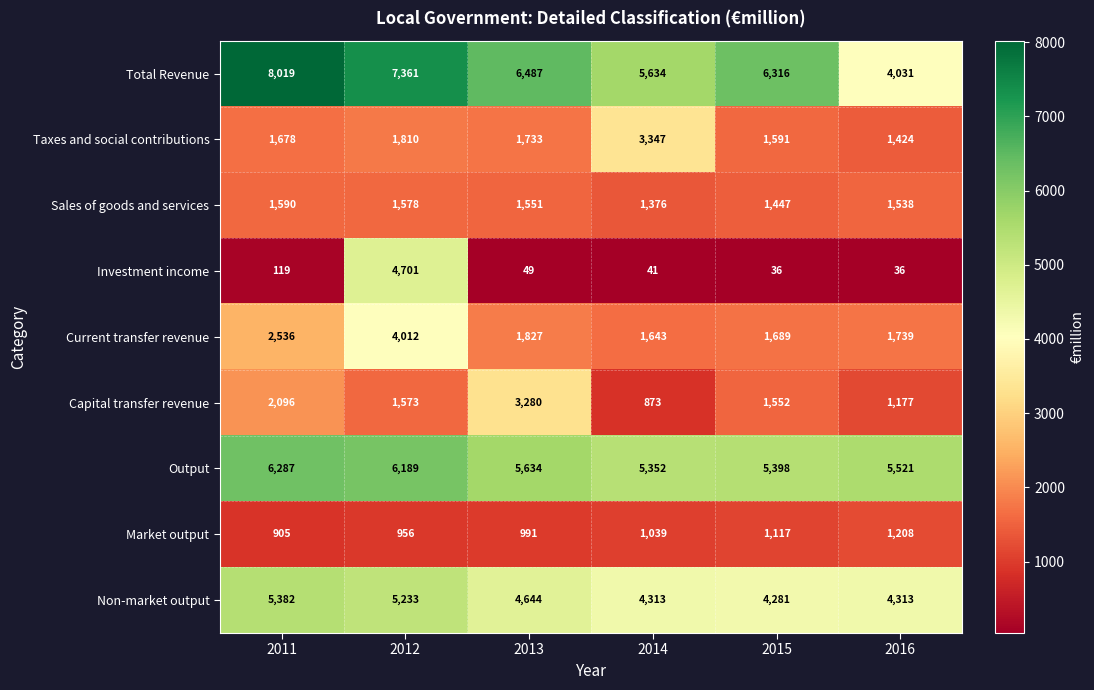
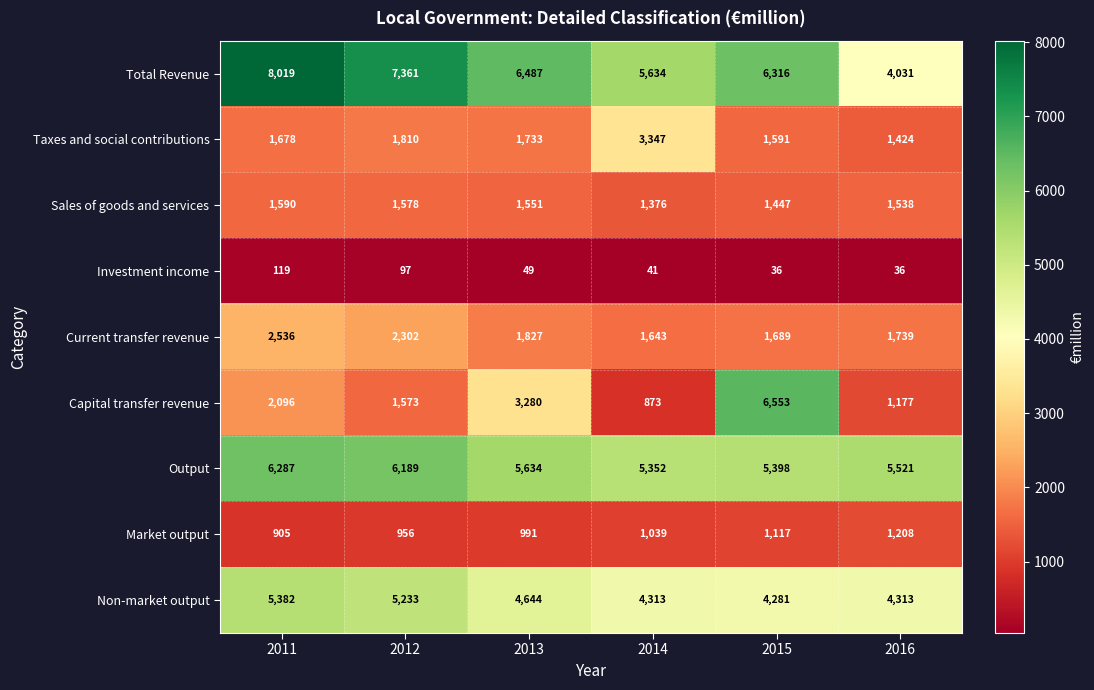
  {
    "Total Revenue": {
      "2011": "8,019",
      "2012": "7,361",
      "2013": "6,487",
      "2014": "5,634",
      "2015": "6,316",
      "2016": "4,031"
    },
    "Taxes and social contributions": {
      "2011": "1,678",
      "2012": "1,810",
      "2013": "1,733",
      "2014": "3,347",
      "2015": "1,591",
      "2016": "1,424"
    },
    "Sales of goods and services": {
      "2011": "1,590",
      "2012": "1,578",
      "2013": "1,551",
      "2014": "1,376",
      "2015": "1,447",
      "2016": "1,538"
    },
    "Investment income": {
      "2011": "119",
-     "2012": "4,701",
+     "2012": "97",
      "2013": "49",
      "2014": "41",
      "2015": "36",
      "2016": "36"
    },
    "Current transfer revenue": {
      "2011": "2,536",
-     "2012": "4,012",
+     "2012": "2,302",
      "2013": "1,827",
      "2014": "1,643",
      "2015": "1,689",
      "2016": "1,739"
    },
    "Capital transfer revenue": {
      "2011": "2,096",
      "2012": "1,573",
      "2013": "3,280",
      "2014": "873",
-     "2015": "1,552",
+     "2015": "6,553",
      "2016": "1,177"
    },
    "Output": {
      "2011": "6,287",
      "2012": "6,189",
      "2013": "5,634",
      "2014": "5,352",
      "2015": "5,398",
      "2016": "5,521"
    },
    "Market output": {
      "2011": "905",
      "2012": "956",
      "2013": "991",
      "2014": "1,039",
      "2015": "1,117",
      "2016": "1,208"
    },
    "Non-market output": {
      "2011": "5,382",
      "2012": "5,233",
      "2013": "4,644",
      "2014": "4,313",
      "2015": "4,281",
      "2016": "4,313"
    }
  }
